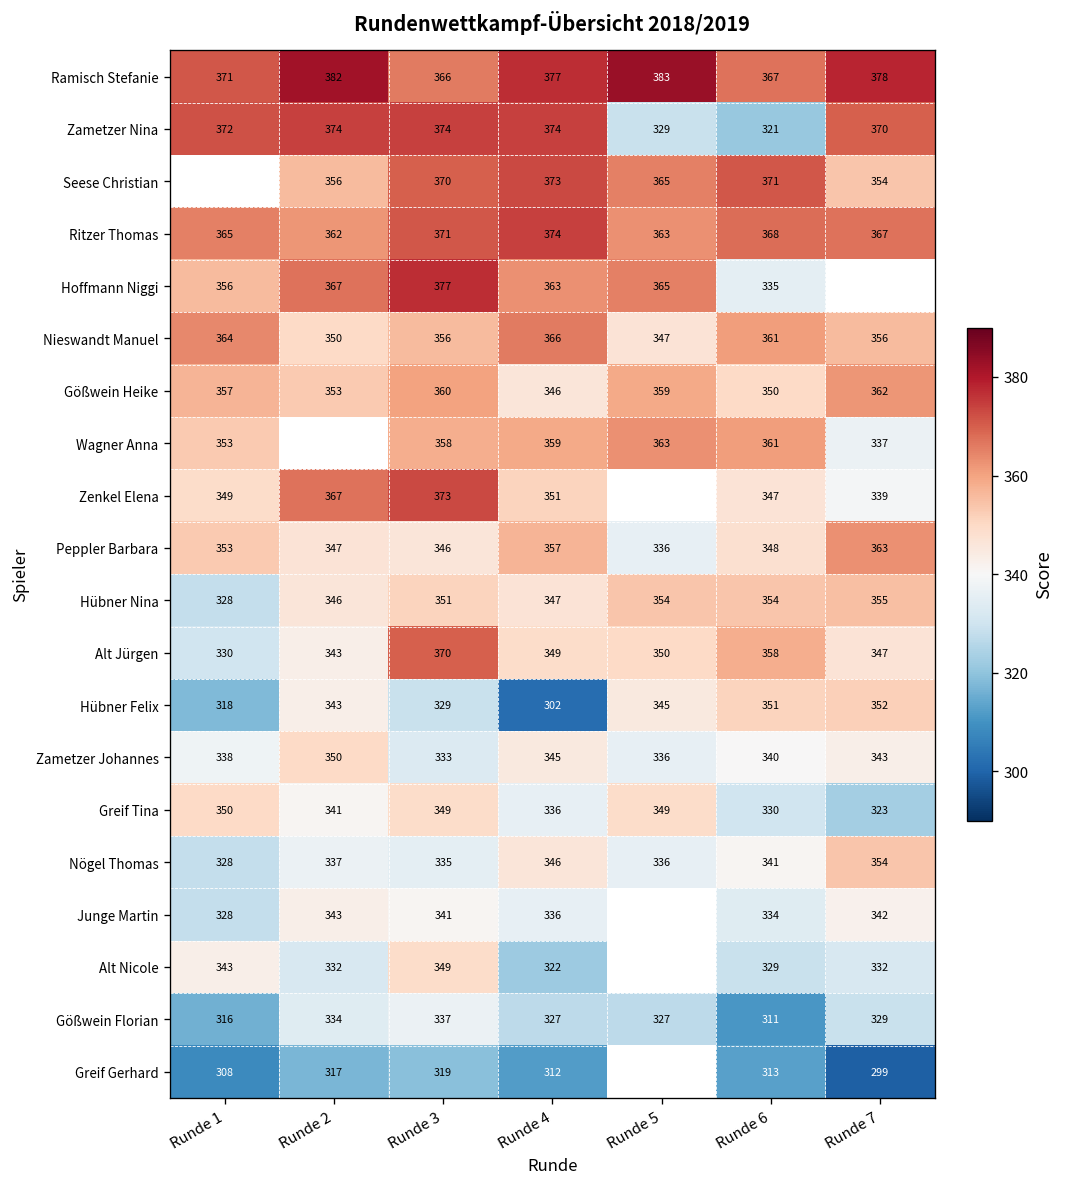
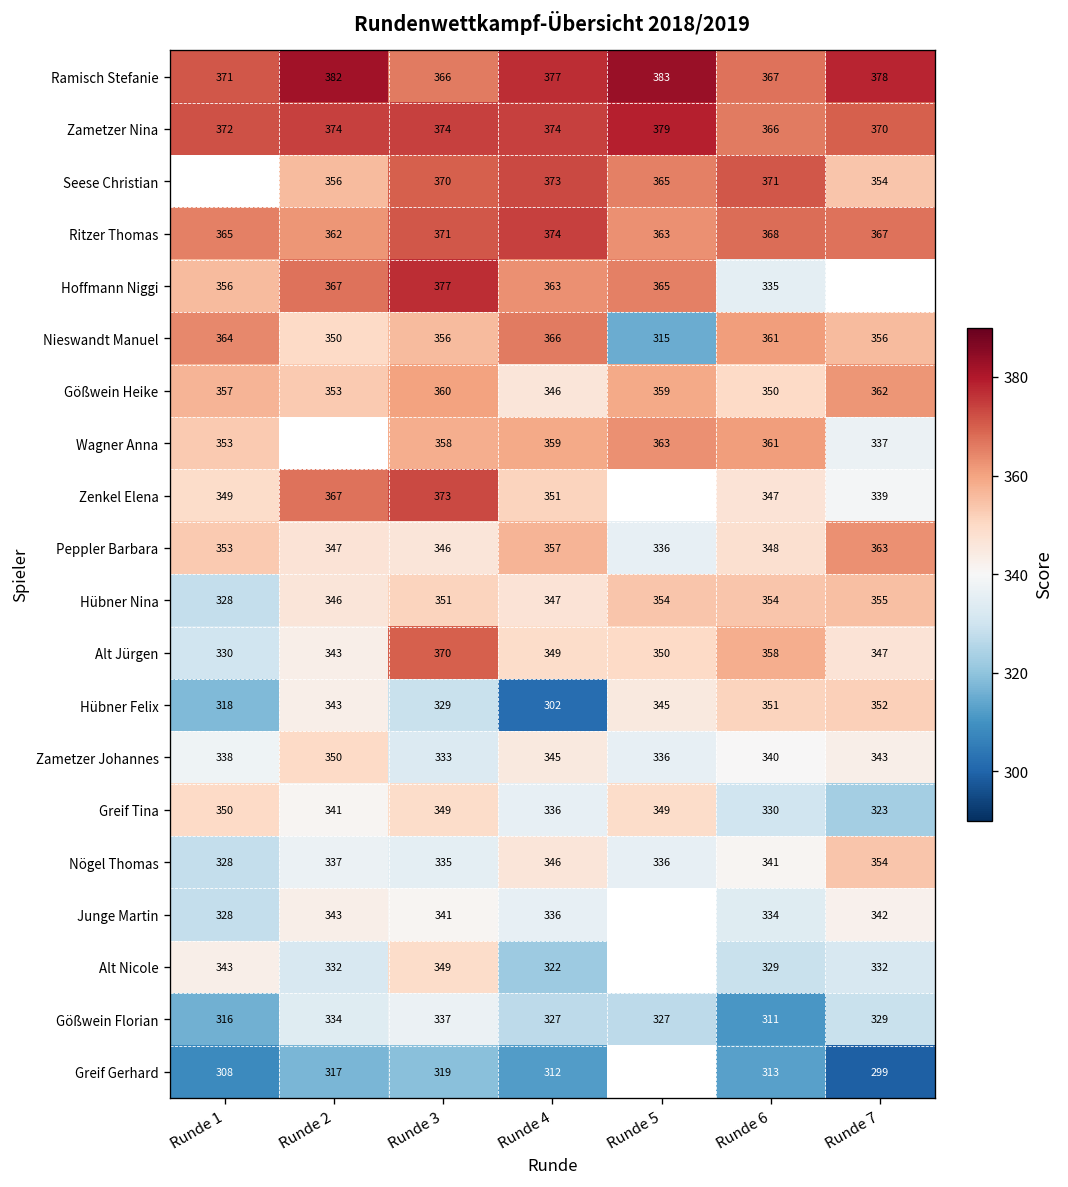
  {
    "Ramisch Stefanie": {
      "Runde 1": 371,
      "Runde 2": 382,
      "Runde 3": 366,
      "Runde 4": 377,
      "Runde 5": 383,
      "Runde 6": 367,
      "Runde 7": 378
    },
    "Zametzer Nina": {
      "Runde 1": 372,
      "Runde 2": 374,
      "Runde 3": 374,
      "Runde 4": 374,
-     "Runde 5": 329,
-     "Runde 6": 321,
+     "Runde 5": 379,
+     "Runde 6": 366,
      "Runde 7": 370
    },
    "Seese Christian": {
      "Runde 2": 356,
      "Runde 3": 370,
      "Runde 4": 373,
      "Runde 5": 365,
      "Runde 6": 371,
      "Runde 7": 354
    },
    "Ritzer Thomas": {
      "Runde 1": 365,
      "Runde 2": 362,
      "Runde 3": 371,
      "Runde 4": 374,
      "Runde 5": 363,
      "Runde 6": 368,
      "Runde 7": 367
    },
    "Hoffmann Niggi": {
      "Runde 1": 356,
      "Runde 2": 367,
      "Runde 3": 377,
      "Runde 4": 363,
      "Runde 5": 365,
      "Runde 6": 335
    },
    "Nieswandt Manuel": {
      "Runde 1": 364,
      "Runde 2": 350,
      "Runde 3": 356,
      "Runde 4": 366,
-     "Runde 5": 347,
+     "Runde 5": 315,
      "Runde 6": 361,
      "Runde 7": 356
    },
    "Gößwein Heike": {
      "Runde 1": 357,
      "Runde 2": 353,
      "Runde 3": 360,
      "Runde 4": 346,
      "Runde 5": 359,
      "Runde 6": 350,
      "Runde 7": 362
    },
    "Wagner Anna": {
      "Runde 1": 353,
      "Runde 3": 358,
      "Runde 4": 359,
      "Runde 5": 363,
      "Runde 6": 361,
      "Runde 7": 337
    },
    "Zenkel Elena": {
      "Runde 1": 349,
      "Runde 2": 367,
      "Runde 3": 373,
      "Runde 4": 351,
      "Runde 6": 347,
      "Runde 7": 339
    },
    "Peppler Barbara": {
      "Runde 1": 353,
      "Runde 2": 347,
      "Runde 3": 346,
      "Runde 4": 357,
      "Runde 5": 336,
      "Runde 6": 348,
      "Runde 7": 363
    },
    "Hübner Nina": {
      "Runde 1": 328,
      "Runde 2": 346,
      "Runde 3": 351,
      "Runde 4": 347,
      "Runde 5": 354,
      "Runde 6": 354,
      "Runde 7": 355
    },
    "Alt Jürgen": {
      "Runde 1": 330,
      "Runde 2": 343,
      "Runde 3": 370,
      "Runde 4": 349,
      "Runde 5": 350,
      "Runde 6": 358,
      "Runde 7": 347
    },
    "Hübner Felix": {
      "Runde 1": 318,
      "Runde 2": 343,
      "Runde 3": 329,
      "Runde 4": 302,
      "Runde 5": 345,
      "Runde 6": 351,
      "Runde 7": 352
    },
    "Zametzer Johannes": {
      "Runde 1": 338,
      "Runde 2": 350,
      "Runde 3": 333,
      "Runde 4": 345,
      "Runde 5": 336,
      "Runde 6": 340,
      "Runde 7": 343
    },
    "Greif Tina": {
      "Runde 1": 350,
      "Runde 2": 341,
      "Runde 3": 349,
      "Runde 4": 336,
      "Runde 5": 349,
      "Runde 6": 330,
      "Runde 7": 323
    },
    "Nögel Thomas": {
      "Runde 1": 328,
      "Runde 2": 337,
      "Runde 3": 335,
      "Runde 4": 346,
      "Runde 5": 336,
      "Runde 6": 341,
      "Runde 7": 354
    },
    "Junge Martin": {
      "Runde 1": 328,
      "Runde 2": 343,
      "Runde 3": 341,
      "Runde 4": 336,
      "Runde 6": 334,
      "Runde 7": 342
    },
    "Alt Nicole": {
      "Runde 1": 343,
      "Runde 2": 332,
      "Runde 3": 349,
      "Runde 4": 322,
      "Runde 6": 329,
      "Runde 7": 332
    },
    "Gößwein Florian": {
      "Runde 1": 316,
      "Runde 2": 334,
      "Runde 3": 337,
      "Runde 4": 327,
      "Runde 5": 327,
      "Runde 6": 311,
      "Runde 7": 329
    },
    "Greif Gerhard": {
      "Runde 1": 308,
      "Runde 2": 317,
      "Runde 3": 319,
      "Runde 4": 312,
      "Runde 6": 313,
      "Runde 7": 299
    }
  }
